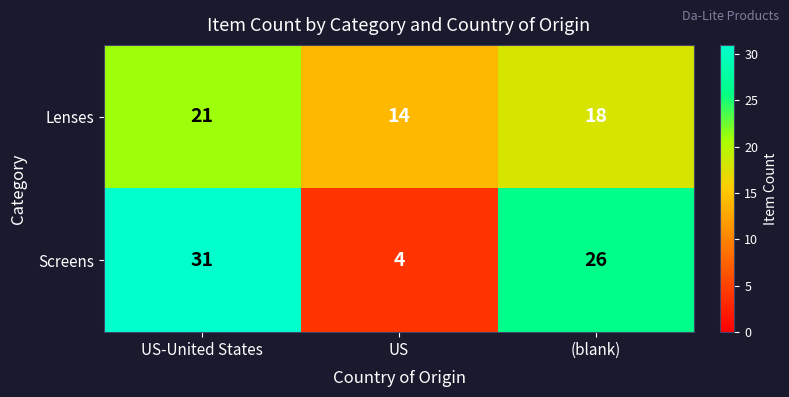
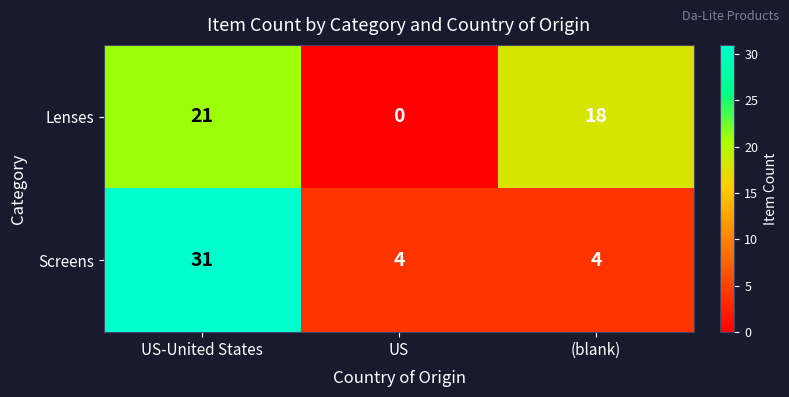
  {
    "Lenses": {
      "US-United States": 21,
-     "US": 14,
+     "US": 0,
      "(blank)": 18
    },
    "Screens": {
      "US-United States": 31,
      "US": 4,
-     "(blank)": 26
+     "(blank)": 4
    }
  }
